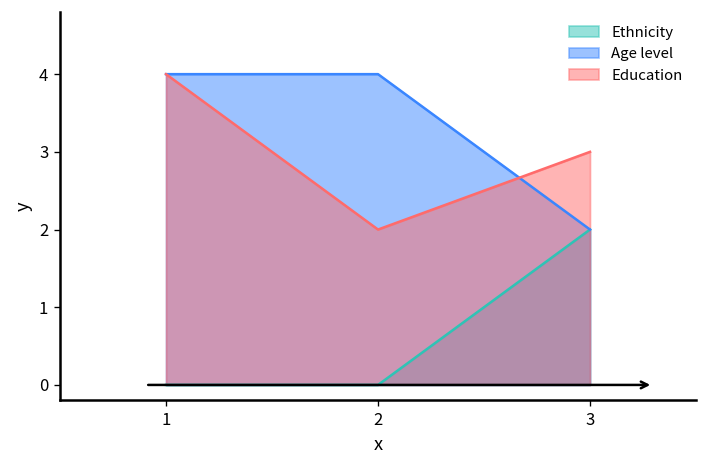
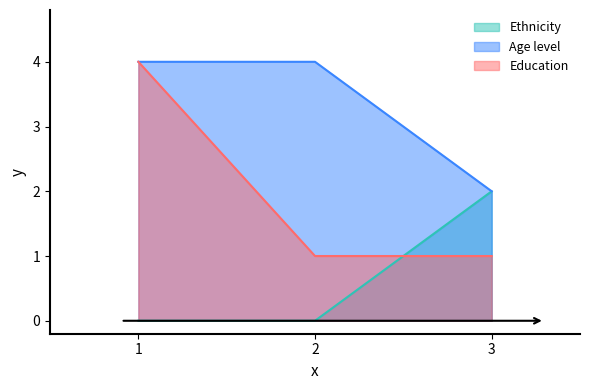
  {
    "Ethnicity": {
      "1": 0,
      "2": 0
    },
    "Age level": {
      "2": 4
    },
    "Education": {
-     "2": 2,
-     "3": 3
+     "2": 1,
+     "3": 1
    }
  }
